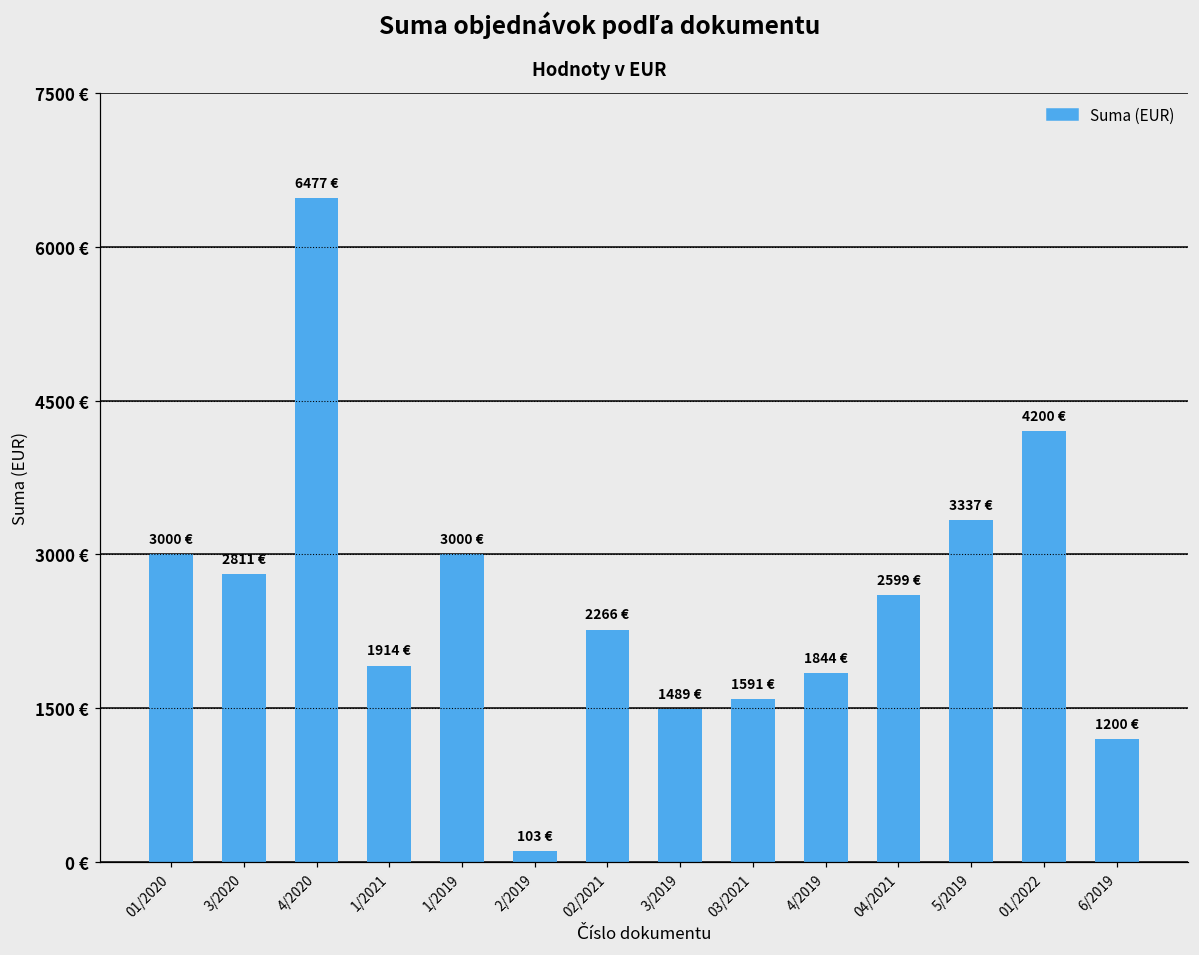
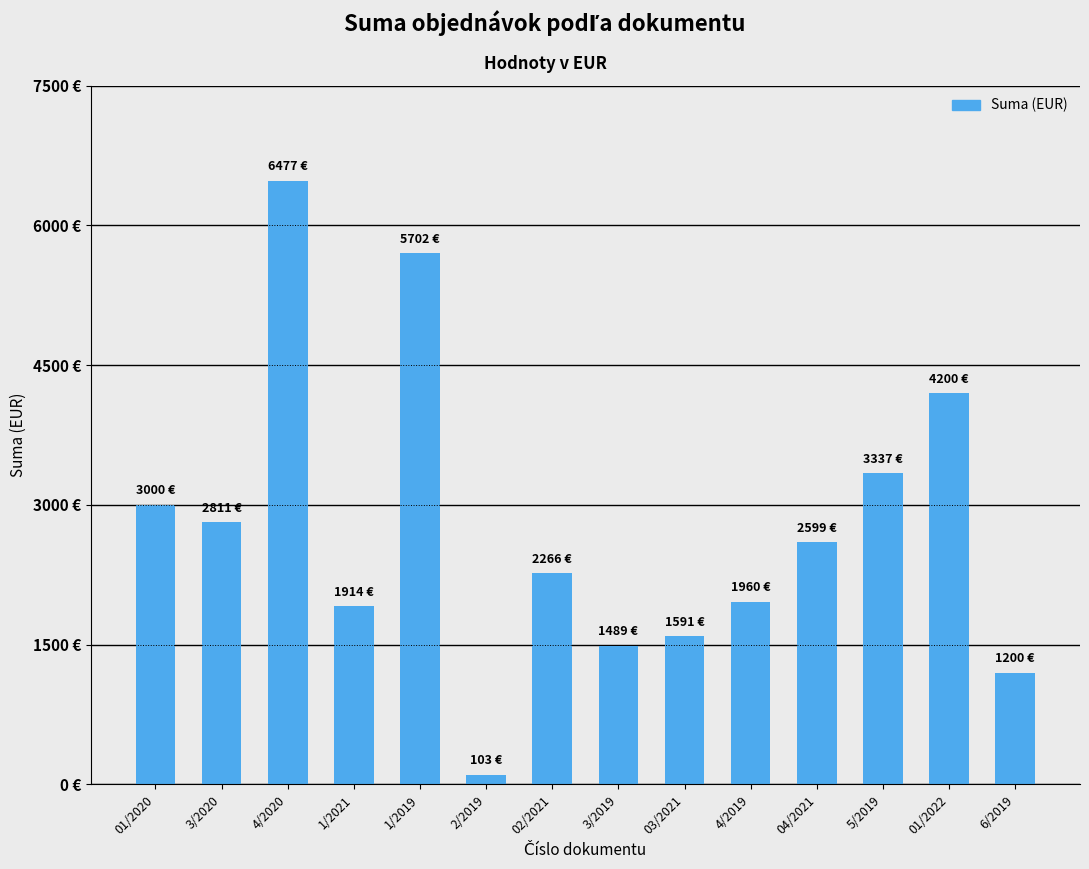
  {
    "01/2020": 3000,
    "3/2020": 2811,
    "4/2020": 6477,
    "1/2021": 1914,
-   "1/2019": 3000,
+   "1/2019": 5702,
    "2/2019": 103,
    "02/2021": 2266,
    "3/2019": 1489,
    "03/2021": 1591,
-   "4/2019": 1844,
+   "4/2019": 1960,
    "04/2021": 2599,
    "5/2019": 3337,
    "01/2022": 4200,
    "6/2019": 1200
  }
